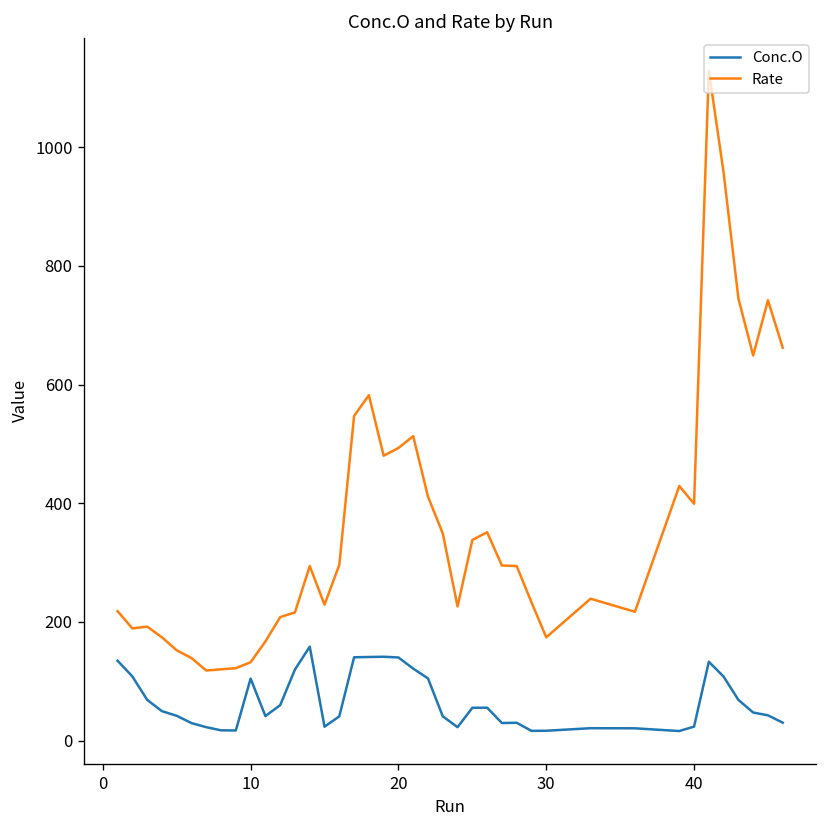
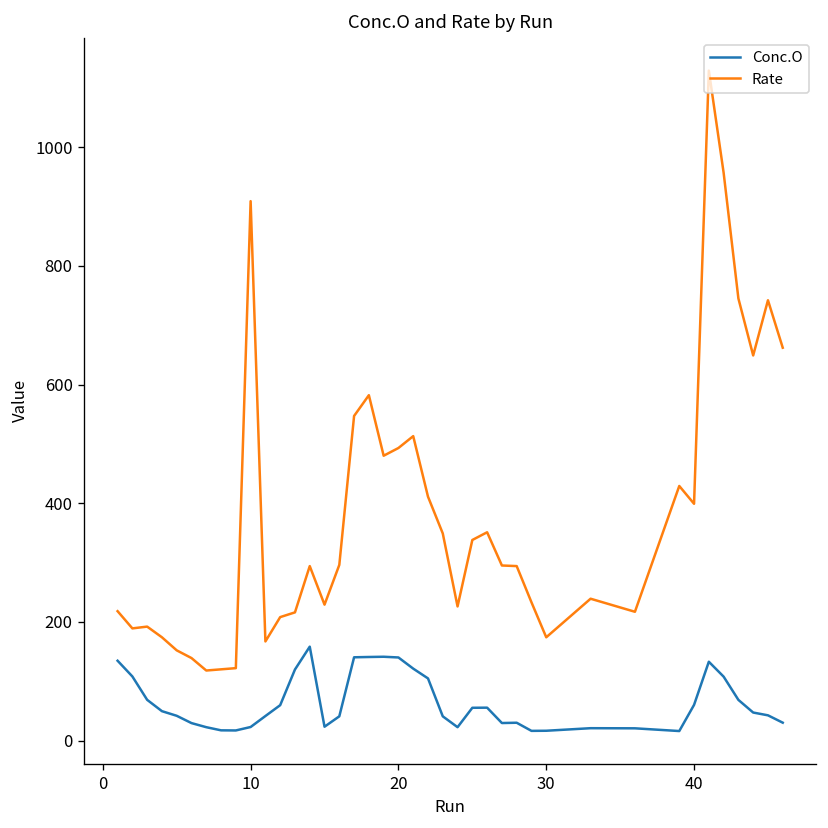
  {
    "Conc.O": {
-     "10": 100,
+     "10": 20,
      "20": 140,
      "30": 20,
-     "40": 20
+     "40": 60
    },
    "Rate": {
-     "10": 130,
+     "10": 910,
      "20": 490,
      "30": 170,
      "40": 400
    }
  }
